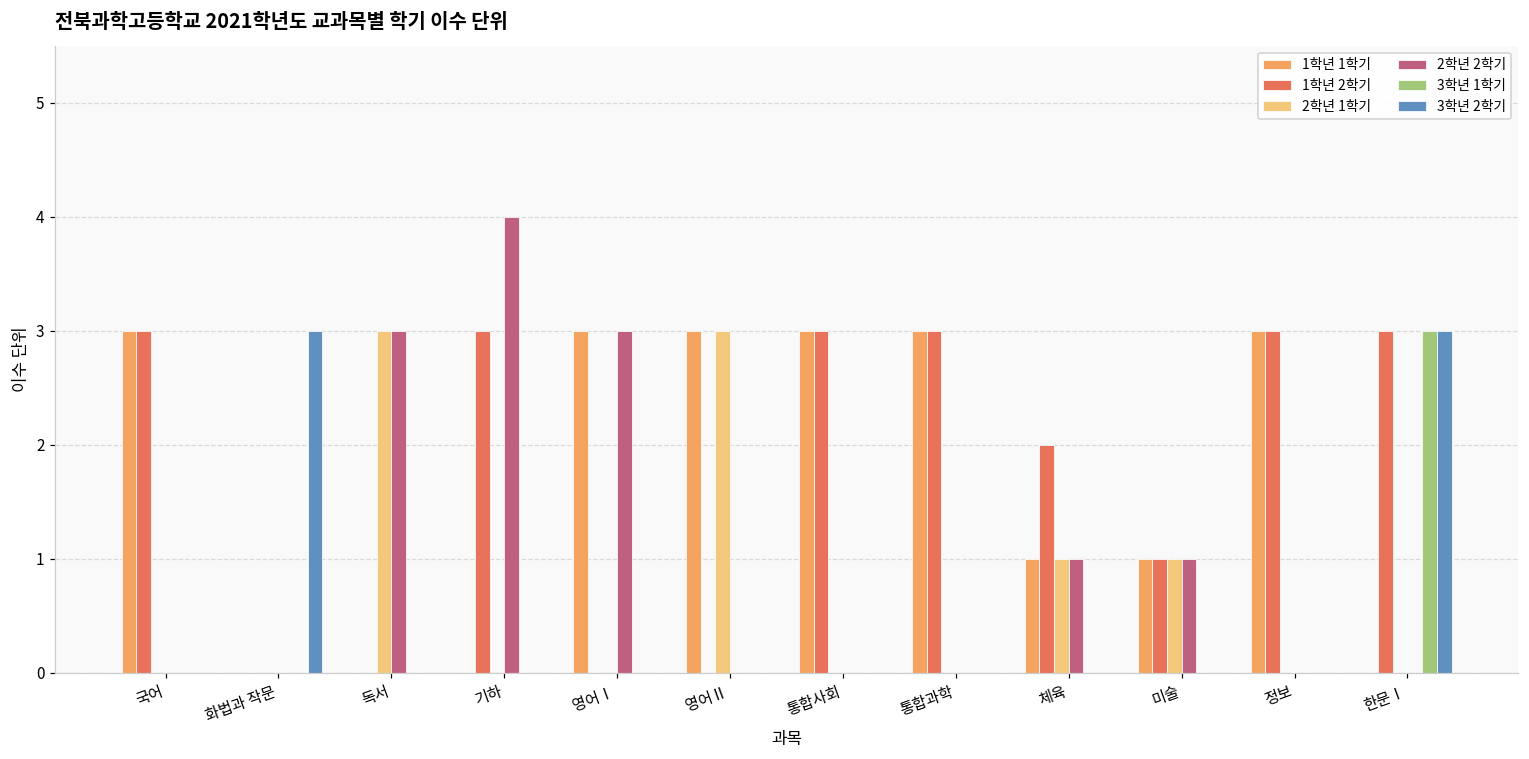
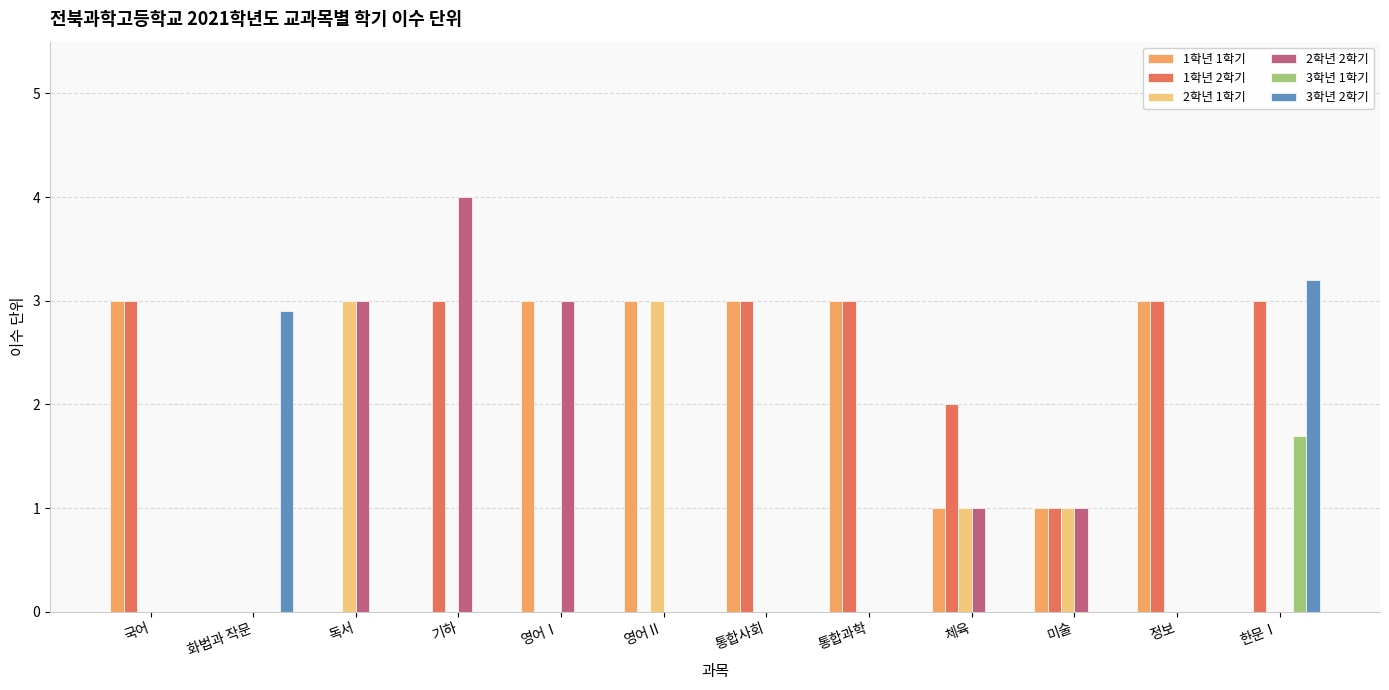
  {
    "3학년 1학기": {
      "국어": 0.0,
      "화법과 작문": 0.0,
      "독서": 0.0,
      "기하": 0.0,
      "영어Ⅰ": 0.0,
      "영어Ⅱ": 0.0,
      "통합사회": 0.0,
      "통합과학": 0.0,
      "체육": 0.0,
      "미술": 0.0,
      "정보": 0.0,
-     "한문Ⅰ": 3.0
+     "한문Ⅰ": 1.7
    },
    "3학년 2학기": {
      "국어": 0.0,
-     "화법과 작문": 3.0,
+     "화법과 작문": 2.9,
      "독서": 0.0,
      "기하": 0.0,
      "영어Ⅰ": 0.0,
      "영어Ⅱ": 0.0,
      "통합사회": 0.0,
      "통합과학": 0.0,
      "체육": 0.0,
      "미술": 0.0,
      "정보": 0.0,
-     "한문Ⅰ": 3.0
+     "한문Ⅰ": 3.2
    }
  }
